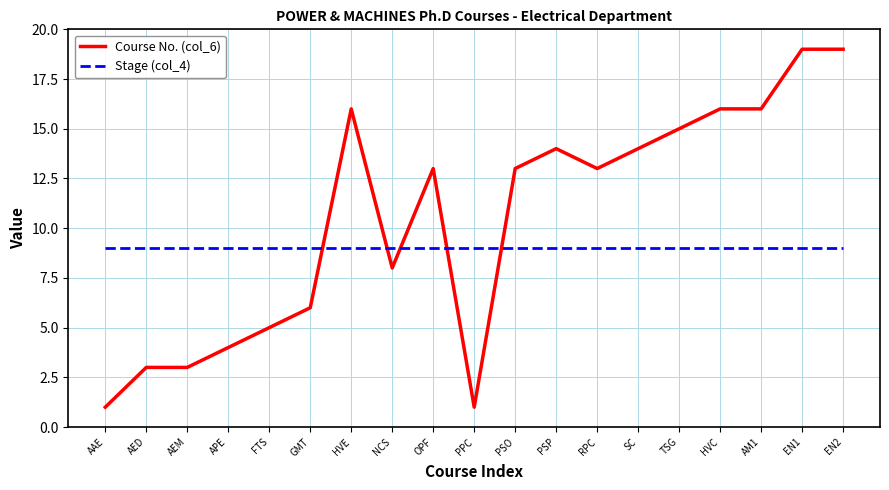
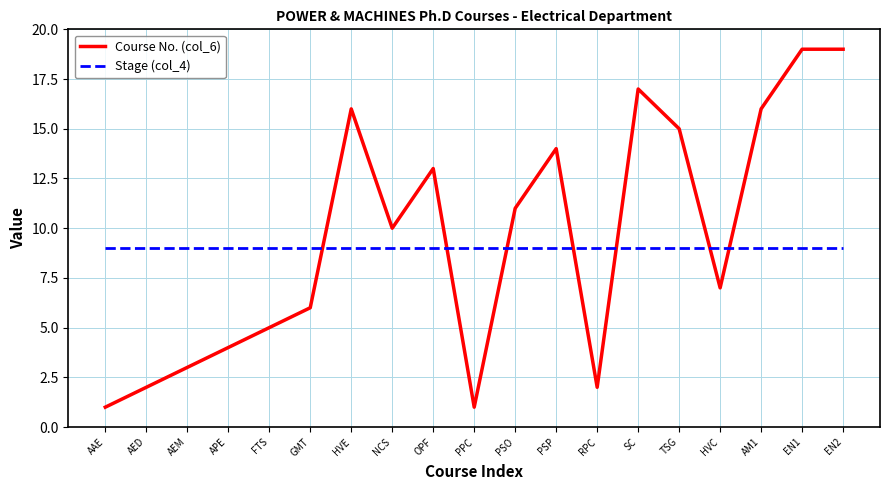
  {
    "Course No. (col_6)": {
      "AAE": 1,
-     "AED": 3,
+     "AED": 2,
      "AEM": 3,
      "APE": 4,
      "FTS": 5,
      "GMT": 6,
      "HVE": 16,
-     "NCS": 8,
+     "NCS": 10,
      "OPF": 13,
      "PPC": 1,
-     "PSO": 13,
+     "PSO": 11,
      "PSP": 14,
-     "RPC": 13,
-     "SC": 14,
+     "RPC": 2,
+     "SC": 17,
      "TSG": 15,
-     "HVC": 16,
+     "HVC": 7,
      "AM1": 16,
      "EN1": 19,
      "EN2": 19
    },
    "Stage (col_4)": {
      "AAE": 9,
      "AED": 9,
      "AEM": 9,
      "APE": 9,
      "FTS": 9,
      "GMT": 9,
      "HVE": 9,
      "NCS": 9,
      "OPF": 9,
      "PPC": 9,
      "PSO": 9,
      "PSP": 9,
      "RPC": 9,
      "SC": 9,
      "TSG": 9,
      "HVC": 9,
      "AM1": 9,
      "EN1": 9,
      "EN2": 9
    }
  }
